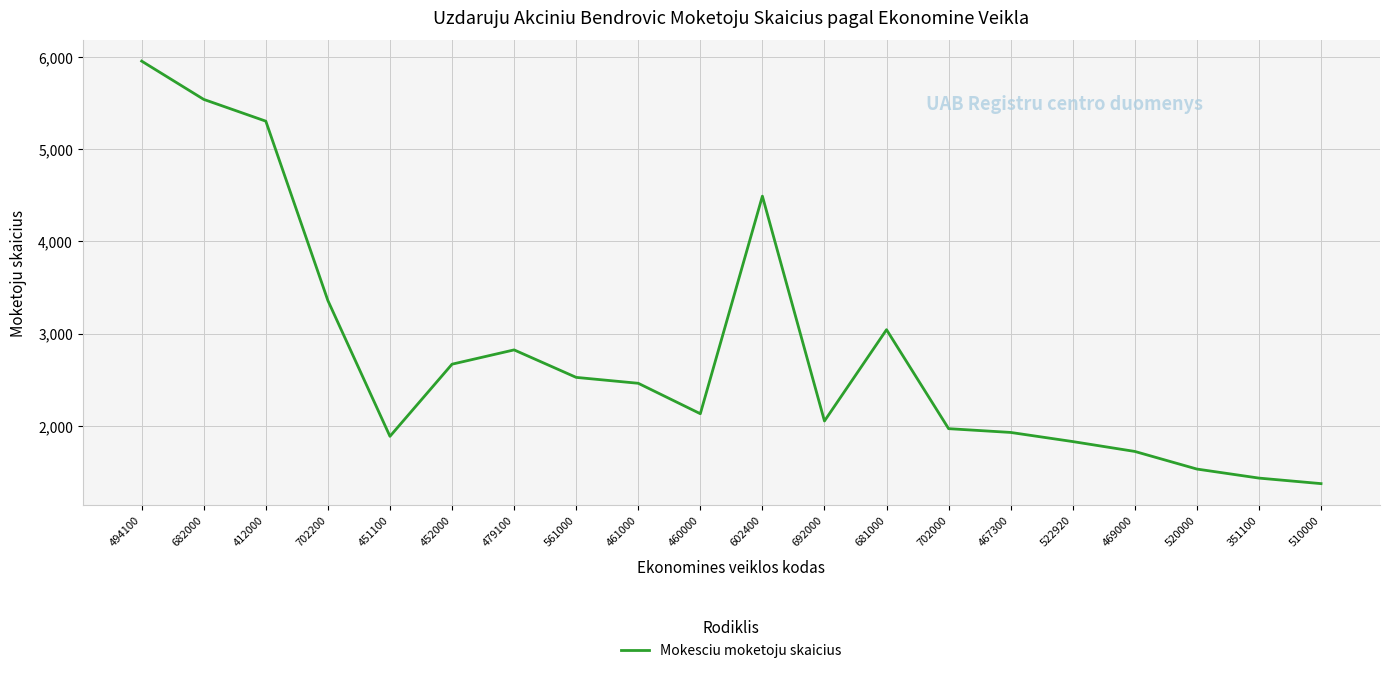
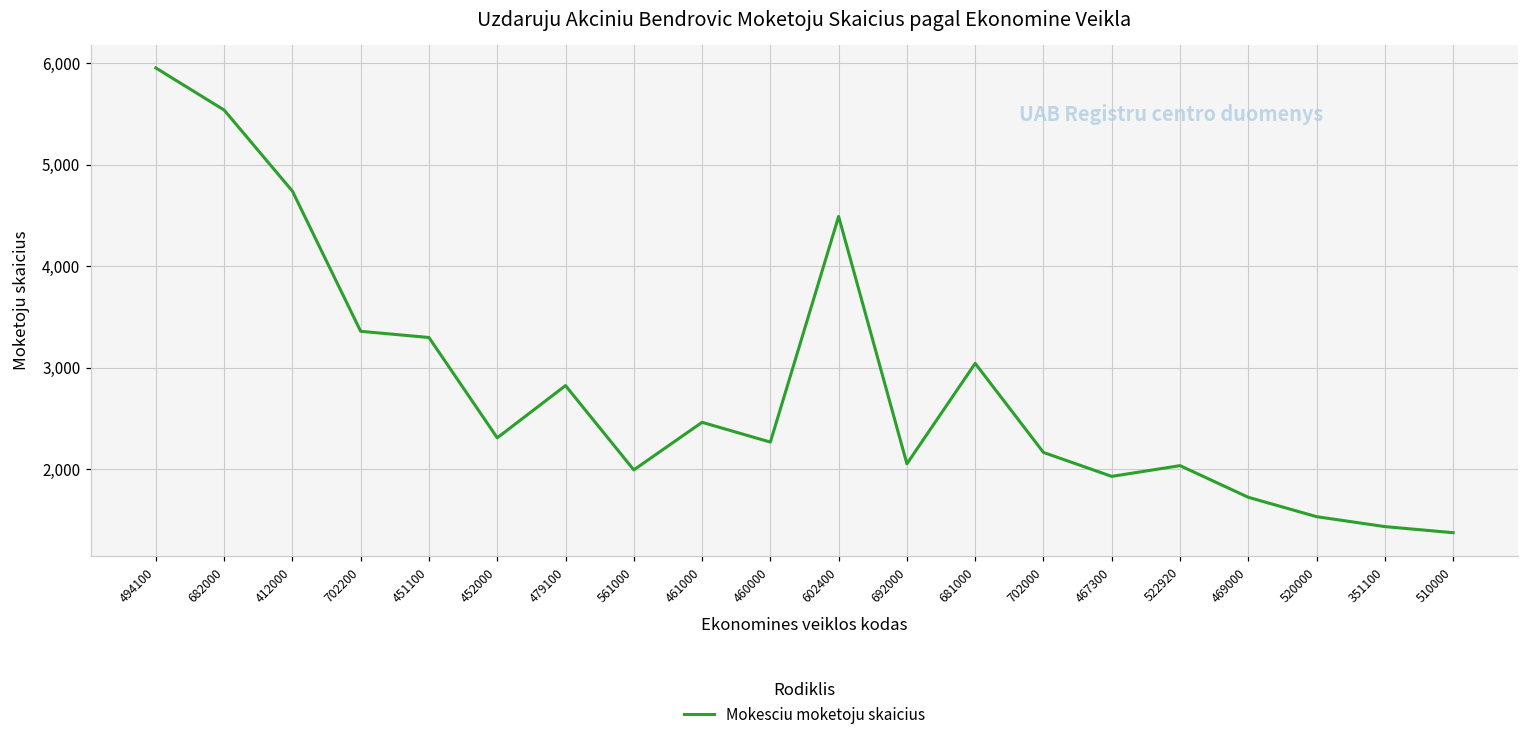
  {
    "494100": "6,000",
    "682000": "5,500",
-   "412000": "5,300",
+   "412000": "4,700",
    "702200": "3,400",
-   "451100": "1,900",
-   "452000": "2,700",
+   "451100": "3,300",
+   "452000": "2,300",
    "479100": "2,800",
-   "561000": "2,500",
+   "561000": "2,000",
    "461000": "2,500",
-   "460000": "2,100",
+   "460000": "2,300",
    "602400": "4,500",
    "692000": "2,100",
    "681000": "3,000",
-   "702000": "2,000",
+   "702000": "2,200",
    "467300": "1,900",
-   "522920": "1,800",
+   "522920": "2,000",
    "469000": "1,700",
    "520000": "1,500",
    "351100": "1,400",
    "510000": "1,400"
  }
